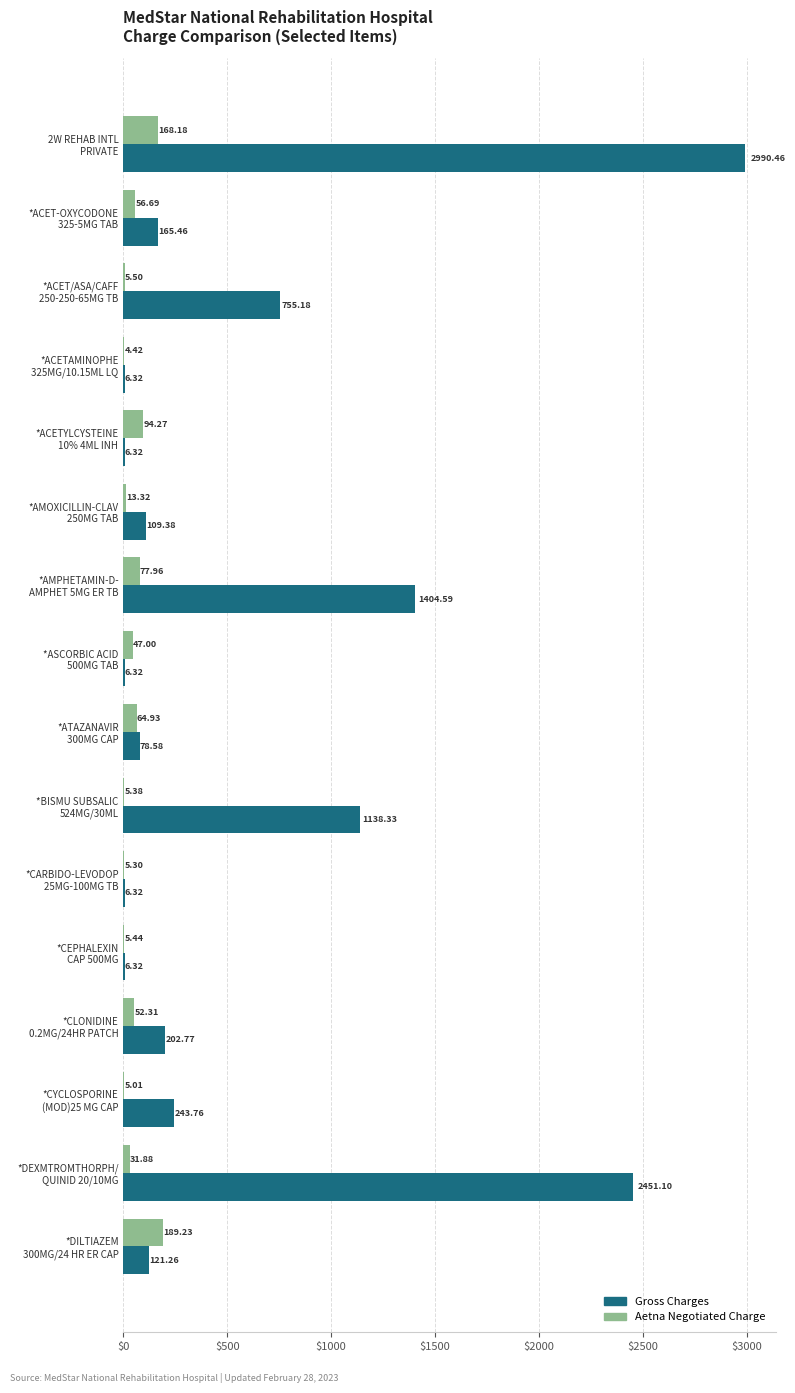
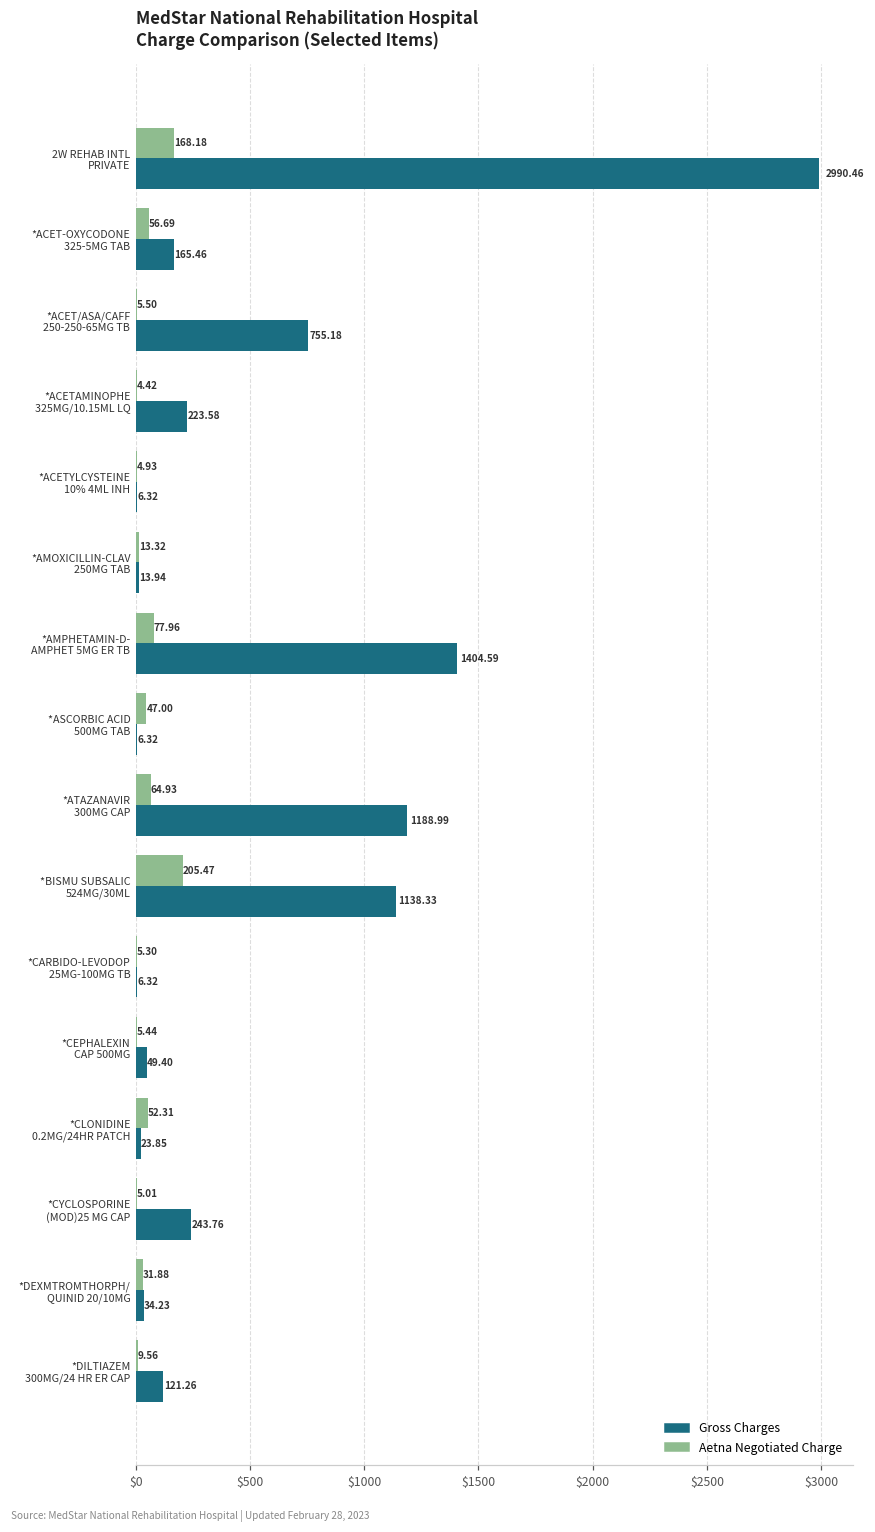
  {
    "Gross Charges": {
      "2W REHAB INTL PRIVATE": 2990.46,
      "*ACET-OXYCODONE 325-5MG TAB": 165.46,
      "*ACET/ASA/CAFF 250-250-65MG TB": 755.18,
-     "*ACETAMINOPHE 325MG/10.15ML LQ": 6.32,
+     "*ACETAMINOPHE 325MG/10.15ML LQ": 223.58,
      "*ACETYLCYSTEINE 10% 4ML INH": 6.32,
-     "*AMOXICILLIN-CLAV 250MG TAB": 109.38,
+     "*AMOXICILLIN-CLAV 250MG TAB": 13.94,
      "*AMPHETAMIN-D- AMPHET 5MG ER TB": 1404.59,
      "*ASCORBIC ACID 500MG TAB": 6.32,
-     "*ATAZANAVIR 300MG CAP": 78.58,
+     "*ATAZANAVIR 300MG CAP": 1188.99,
      "*BISMU SUBSALIC 524MG/30ML": 1138.33,
      "*CARBIDO-LEVODOP 25MG-100MG TB": 6.32,
-     "*CEPHALEXIN CAP 500MG": 6.32,
-     "*CLONIDINE 0.2MG/24HR PATCH": 202.77,
+     "*CEPHALEXIN CAP 500MG": 49.40,
+     "*CLONIDINE 0.2MG/24HR PATCH": 23.85,
      "*CYCLOSPORINE (MOD)25 MG CAP": 243.76,
-     "*DEXMTROMTHORPH/ QUINID 20/10MG": 2451.10,
+     "*DEXMTROMTHORPH/ QUINID 20/10MG": 34.23,
      "*DILTIAZEM 300MG/24 HR ER CAP": 121.26
    },
    "Aetna Negotiated Charge": {
      "2W REHAB INTL PRIVATE": 168.18,
      "*ACET-OXYCODONE 325-5MG TAB": 56.69,
      "*ACET/ASA/CAFF 250-250-65MG TB": 5.50,
      "*ACETAMINOPHE 325MG/10.15ML LQ": 4.42,
-     "*ACETYLCYSTEINE 10% 4ML INH": 94.27,
+     "*ACETYLCYSTEINE 10% 4ML INH": 4.93,
      "*AMOXICILLIN-CLAV 250MG TAB": 13.32,
      "*AMPHETAMIN-D- AMPHET 5MG ER TB": 77.96,
      "*ASCORBIC ACID 500MG TAB": 47.00,
      "*ATAZANAVIR 300MG CAP": 64.93,
-     "*BISMU SUBSALIC 524MG/30ML": 5.38,
+     "*BISMU SUBSALIC 524MG/30ML": 205.47,
      "*CARBIDO-LEVODOP 25MG-100MG TB": 5.30,
      "*CEPHALEXIN CAP 500MG": 5.44,
      "*CLONIDINE 0.2MG/24HR PATCH": 52.31,
      "*CYCLOSPORINE (MOD)25 MG CAP": 5.01,
      "*DEXMTROMTHORPH/ QUINID 20/10MG": 31.88,
-     "*DILTIAZEM 300MG/24 HR ER CAP": 189.23
+     "*DILTIAZEM 300MG/24 HR ER CAP": 9.56
    }
  }
